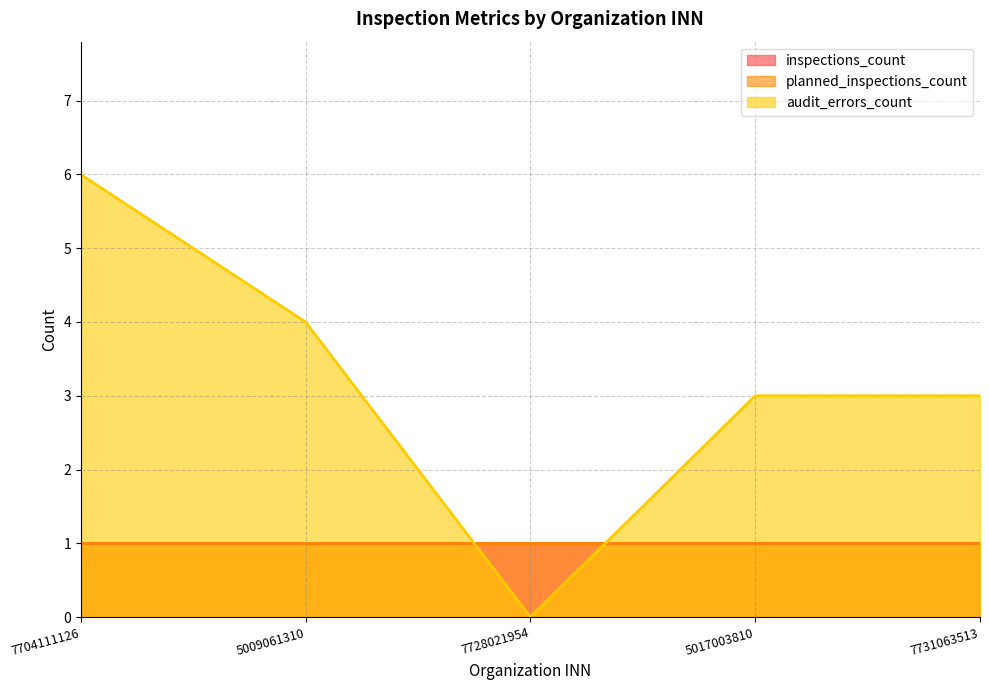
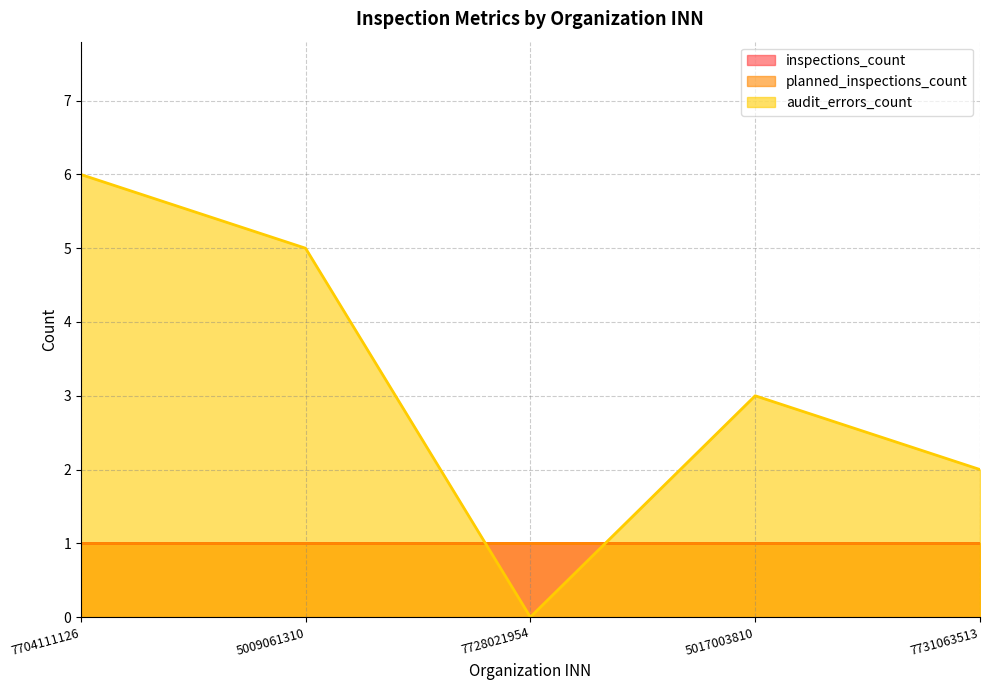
  {
    "planned_inspections_count": {
      "7704111126": 1,
      "5009061310": 1,
      "7728021954": 1,
      "5017003810": 1,
      "7731063513": 1
    },
    "audit_errors_count": {
      "7704111126": 6,
-     "5009061310": 4,
+     "5009061310": 5,
      "7728021954": 0,
      "5017003810": 3,
-     "7731063513": 3
+     "7731063513": 2
    }
  }
